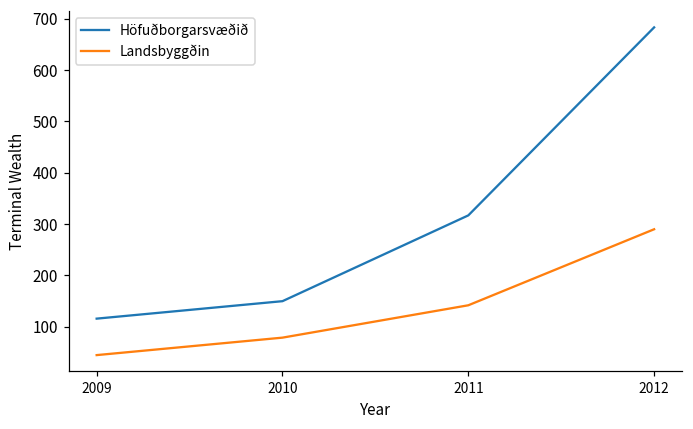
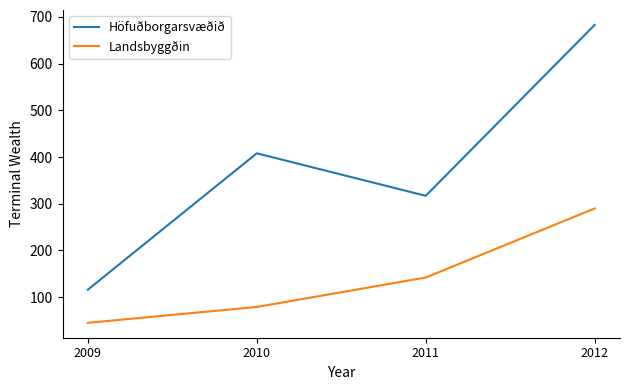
  {
    "Höfuðborgarsvæðið": {
      "2009": 120,
-     "2010": 150,
+     "2010": 410,
      "2011": 320,
      "2012": 680
    },
    "Landsbyggðin": {
      "2009": 50,
      "2010": 80,
      "2011": 140,
      "2012": 290
    }
  }
